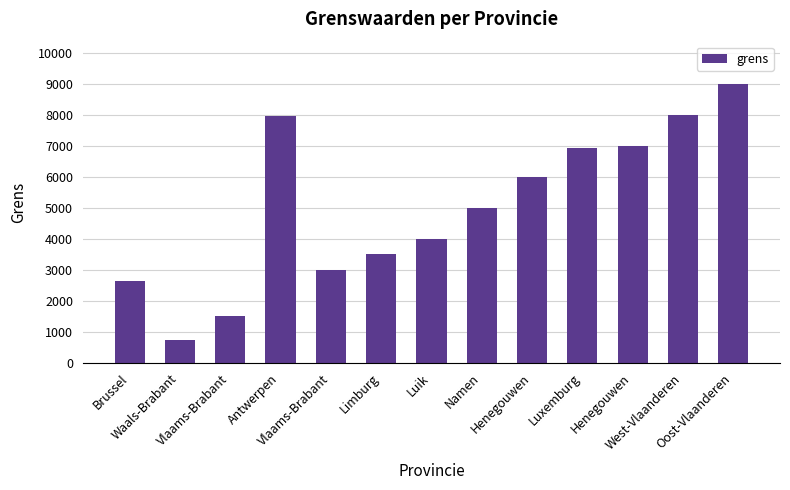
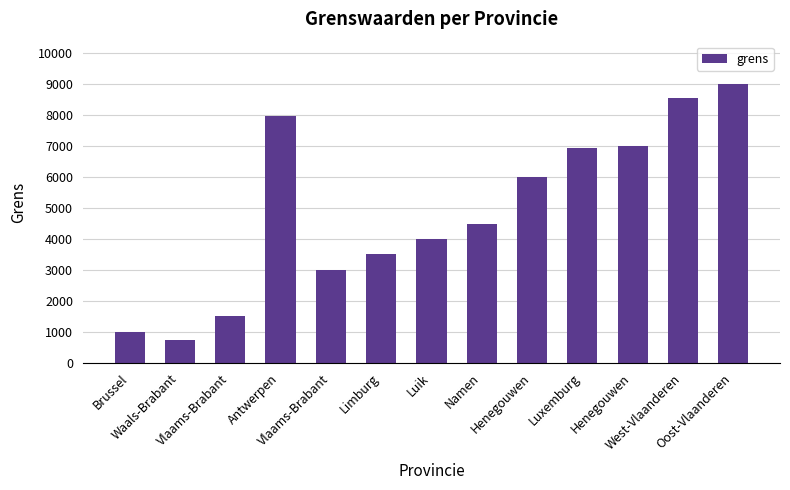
  {
-   "Brussel": 2600,
+   "Brussel": 1000,
    "Waals-Brabant": 700,
    "Antwerpen": 7900,
    "Limburg": 3500,
    "Luik": 4000,
-   "Namen": 5000,
+   "Namen": 4500,
    "Luxemburg": 6900,
-   "West-Vlaanderen": 8000,
+   "West-Vlaanderen": 8500,
    "Oost-Vlaanderen": 9000
  }
